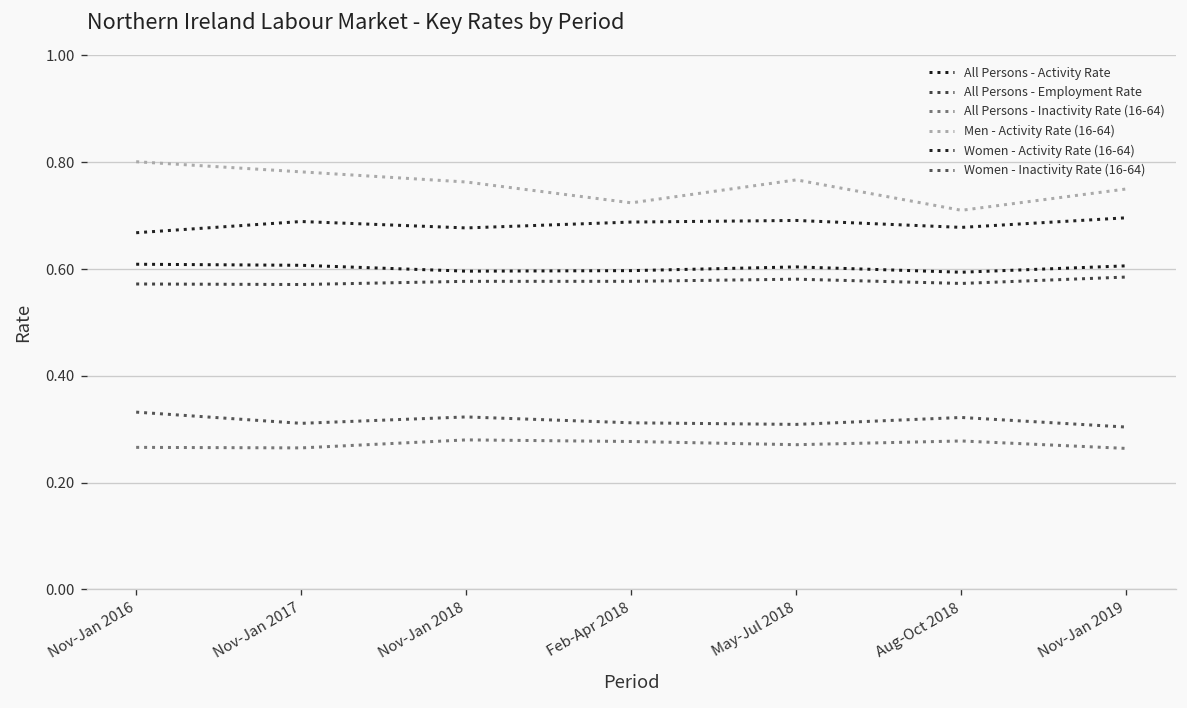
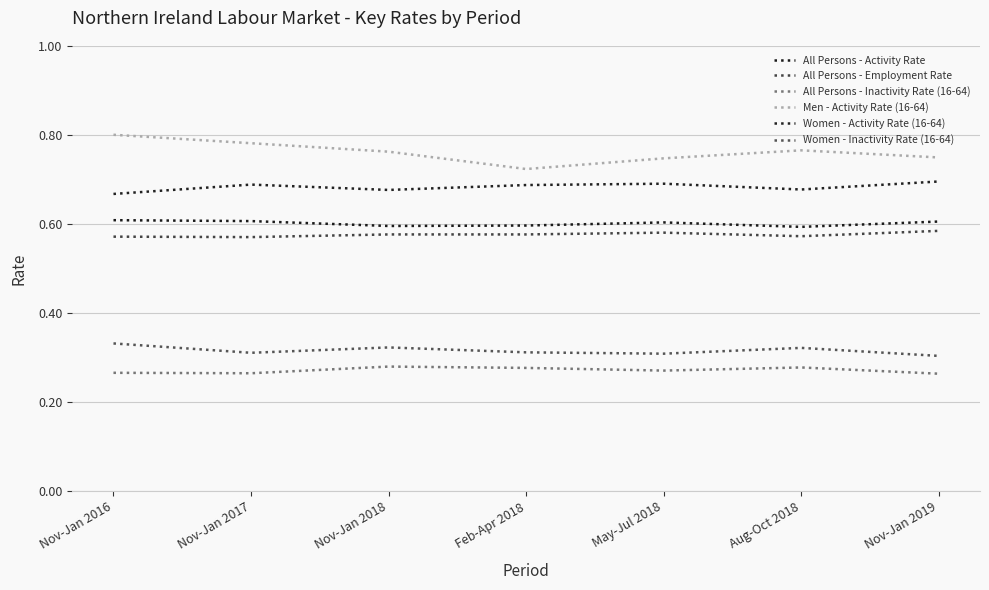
  {
    "Men - Activity Rate (16-64)": {
      "Nov-Jan 2016": 0.80,
      "Nov-Jan 2017": 0.78,
      "Nov-Jan 2018": 0.76,
      "Feb-Apr 2018": 0.72,
-     "May-Jul 2018": 0.77,
-     "Aug-Oct 2018": 0.71,
+     "May-Jul 2018": 0.75,
+     "Aug-Oct 2018": 0.77,
      "Nov-Jan 2019": 0.75
    }
  }
